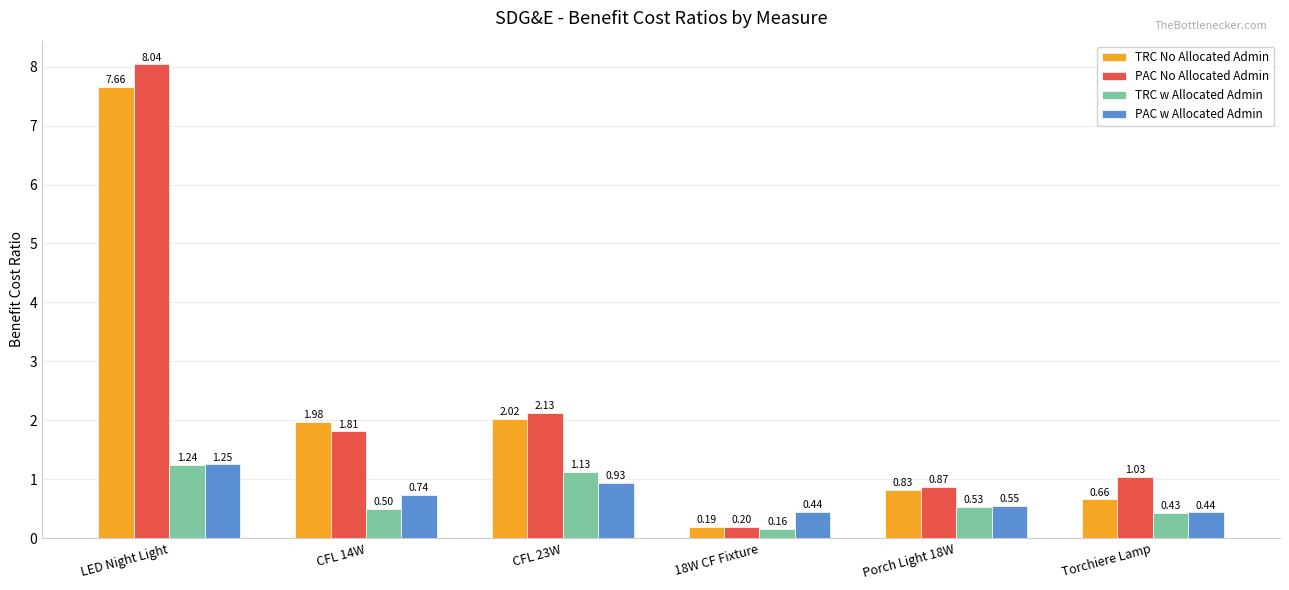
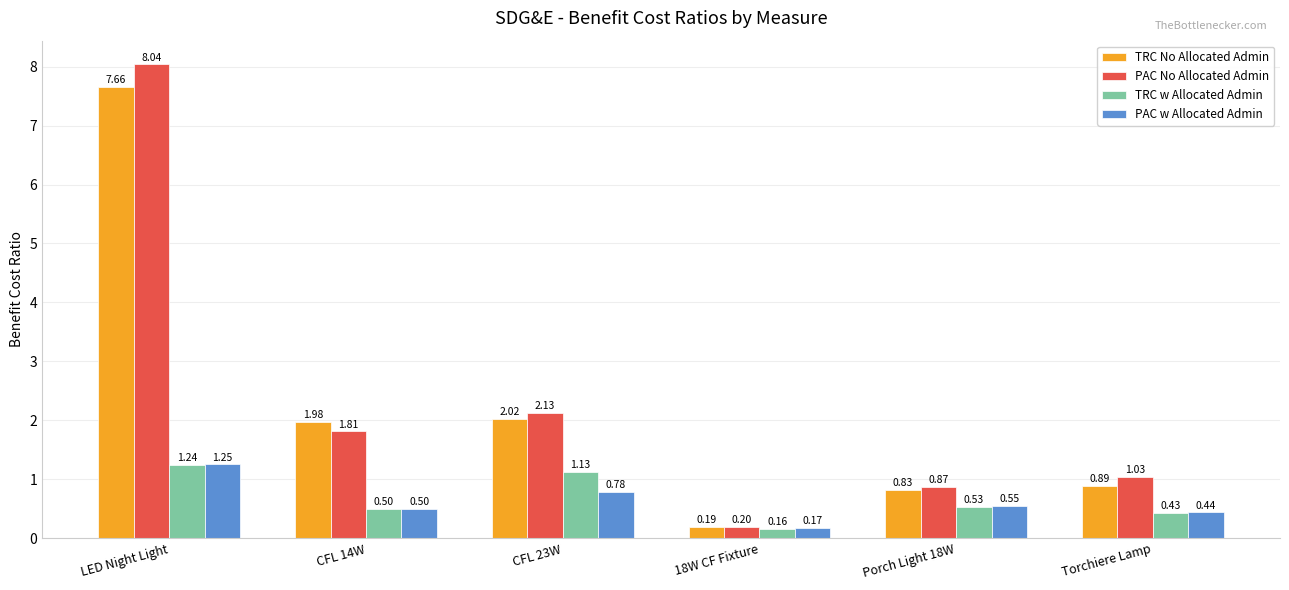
  {
    "TRC No Allocated Admin": {
      "LED Night Light": 7.66,
      "CFL 14W": 1.98,
      "CFL 23W": 2.02,
      "18W CF Fixture": 0.19,
      "Porch Light 18W": 0.83,
-     "Torchiere Lamp": 0.66
+     "Torchiere Lamp": 0.89
    },
    "PAC No Allocated Admin": {
      "LED Night Light": 8.04,
      "CFL 14W": 1.81,
      "CFL 23W": 2.13,
      "18W CF Fixture": 0.20,
      "Porch Light 18W": 0.87,
      "Torchiere Lamp": 1.03
    },
    "TRC w Allocated Admin": {
      "LED Night Light": 1.24,
      "CFL 14W": 0.50,
      "CFL 23W": 1.13,
      "18W CF Fixture": 0.16,
      "Porch Light 18W": 0.53,
      "Torchiere Lamp": 0.43
    },
    "PAC w Allocated Admin": {
      "LED Night Light": 1.25,
-     "CFL 14W": 0.74,
-     "CFL 23W": 0.93,
-     "18W CF Fixture": 0.44,
+     "CFL 14W": 0.50,
+     "CFL 23W": 0.78,
+     "18W CF Fixture": 0.17,
      "Porch Light 18W": 0.55,
      "Torchiere Lamp": 0.44
    }
  }
